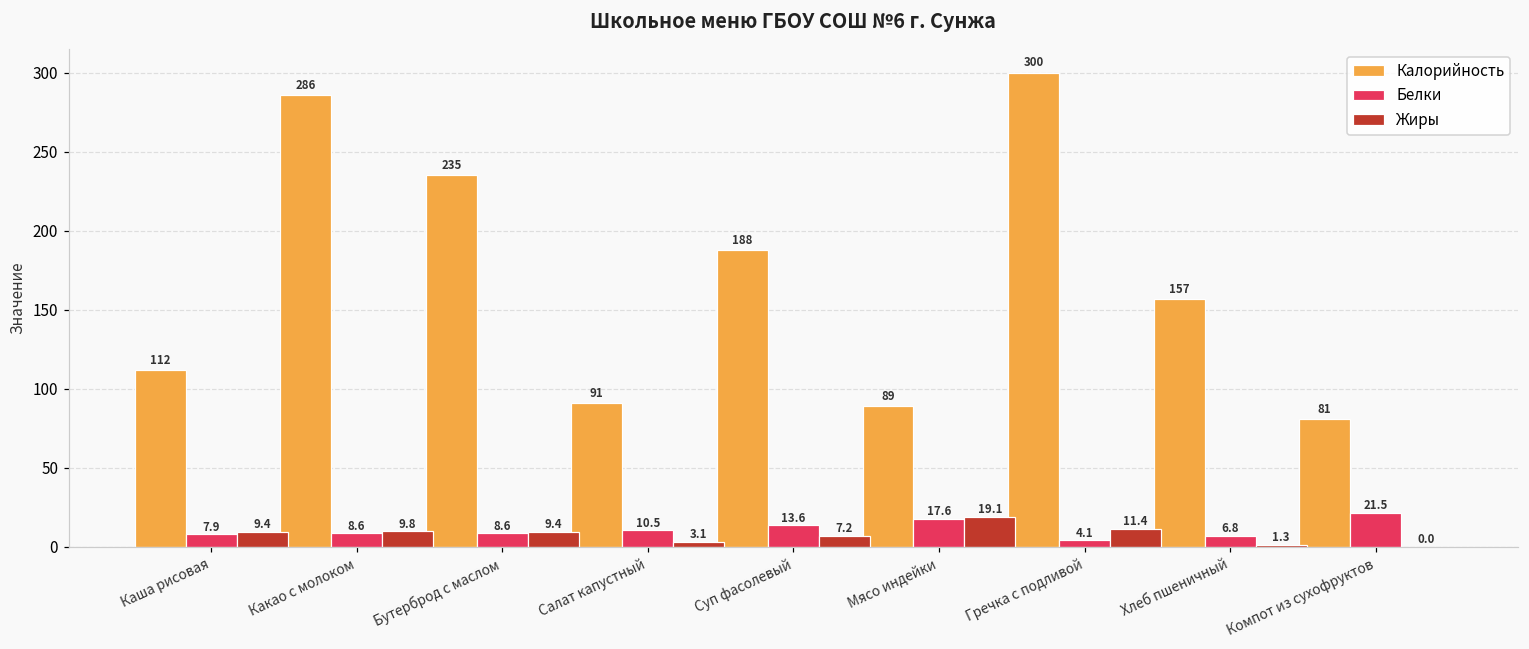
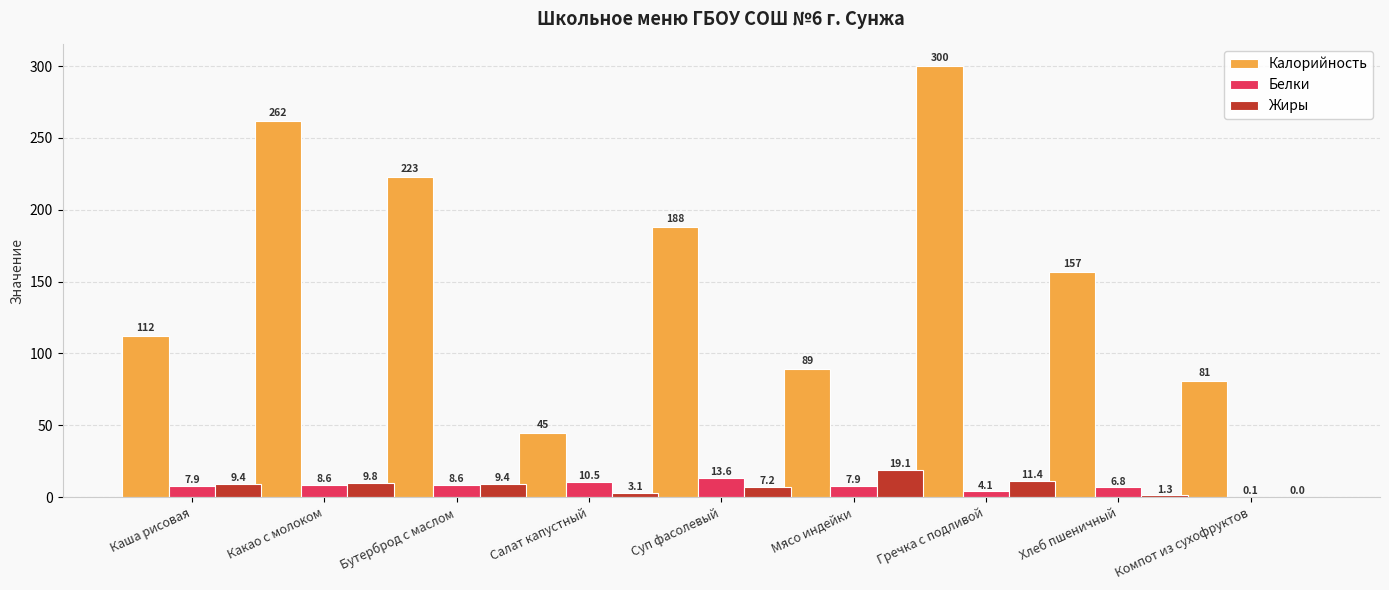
  {
    "Калорийность": {
      "Каша рисовая": 112,
-     "Какао с молоком": 286,
-     "Бутерброд с маслом": 235,
-     "Салат капустный": 91,
+     "Какао с молоком": 262,
+     "Бутерброд с маслом": 223,
+     "Салат капустный": 45,
      "Суп фасолевый": 188,
      "Мясо индейки": 89,
      "Гречка с подливой": 300,
      "Хлеб пшеничный": 157,
      "Компот из сухофруктов": 81
    },
    "Белки": {
      "Каша рисовая": 7.9,
      "Какао с молоком": 8.6,
      "Бутерброд с маслом": 8.6,
      "Салат капустный": 10.5,
      "Суп фасолевый": 13.6,
-     "Мясо индейки": 17.6,
+     "Мясо индейки": 7.9,
      "Гречка с подливой": 4.1,
      "Хлеб пшеничный": 6.8,
-     "Компот из сухофруктов": 21.5
+     "Компот из сухофруктов": 0.1
    },
    "Жиры": {
      "Каша рисовая": 9.4,
      "Какао с молоком": 9.8,
      "Бутерброд с маслом": 9.4,
      "Салат капустный": 3.1,
      "Суп фасолевый": 7.2,
      "Мясо индейки": 19.1,
      "Гречка с подливой": 11.4,
      "Хлеб пшеничный": 1.3,
      "Компот из сухофруктов": 0.0
    }
  }
